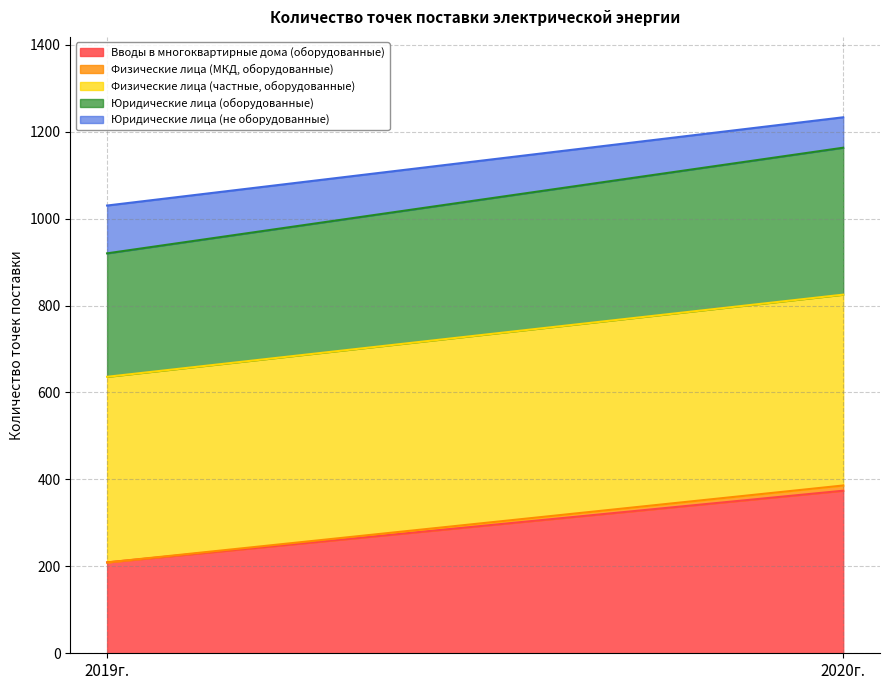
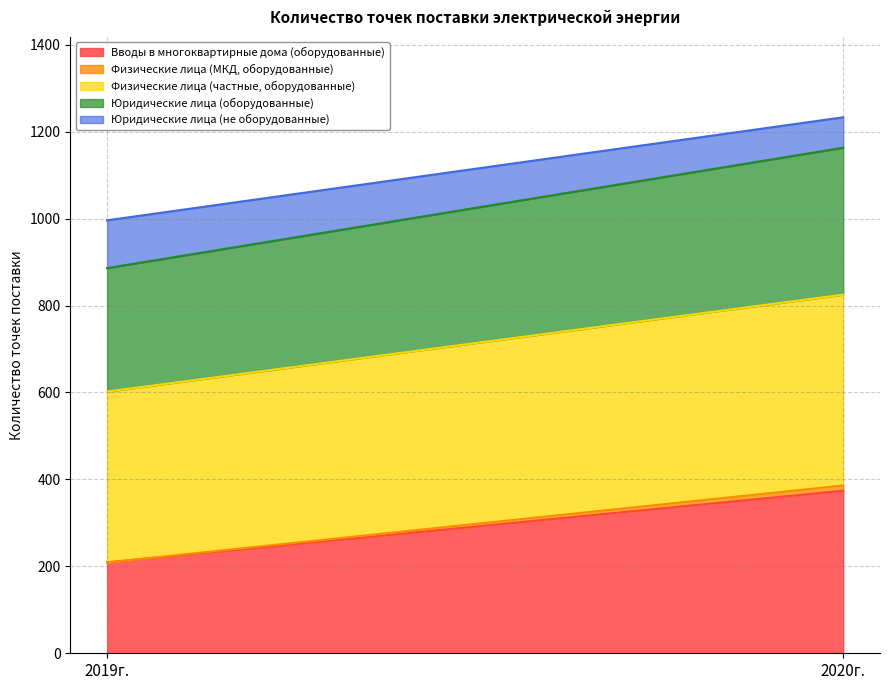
  {
    "Вводы в многоквартирные дома (оборудованные)": {
      "2020г.": 370
    },
    "Физические лица (МКД, оборудованные)": {
      "2020г.": 10
    },
    "Физические лица (частные, оборудованные)": {
-     "2019г.": 430,
+     "2019г.": 390,
      "2020г.": 440
    },
    "Юридические лица (оборудованные)": {
      "2019г.": 280,
      "2020г.": 340
    },
    "Юридические лица (не оборудованные)": {
      "2019г.": 110,
      "2020г.": 70
    }
  }
